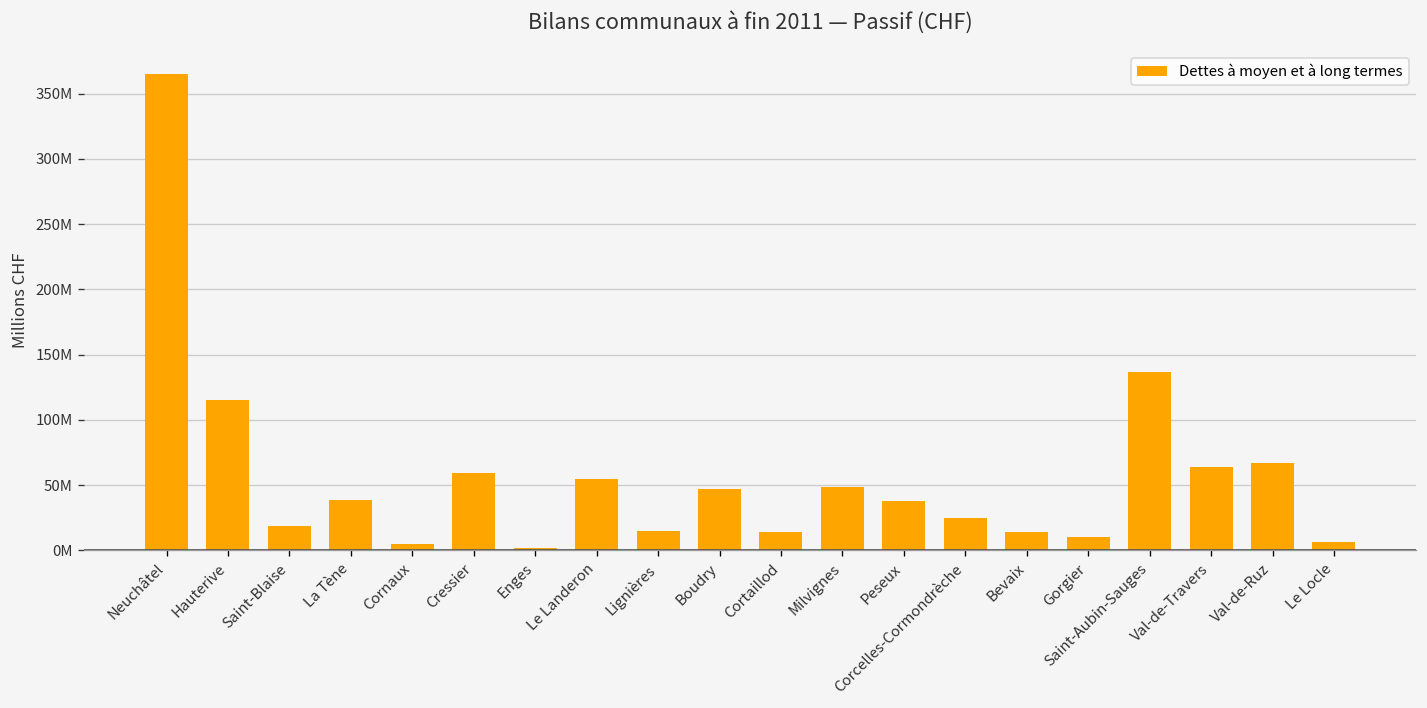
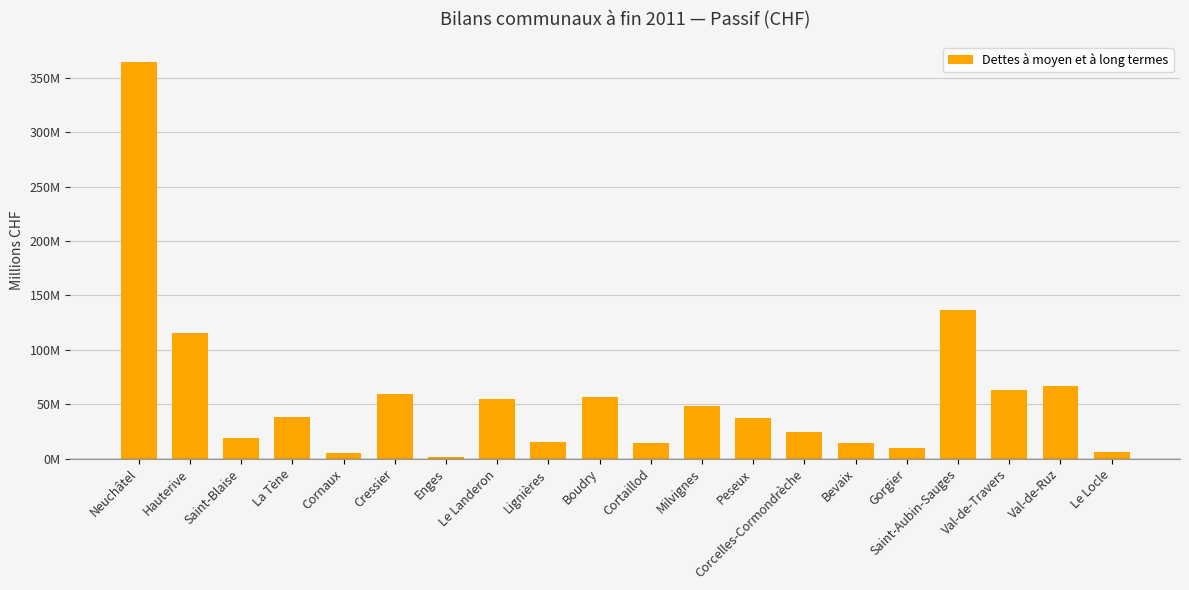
  {
    "Neuchâtel": 365000000,
    "Hauterive": 115000000,
    "Saint-Blaise": 19000000,
    "La Tène": 39000000,
    "Cornaux": 5000000,
    "Cressier": 59000000,
    "Le Landeron": 55000000,
    "Lignières": 15000000,
-   "Boudry": 47000000,
+   "Boudry": 56000000,
    "Cortaillod": 14000000,
    "Milvignes": 49000000,
    "Peseux": 38000000,
    "Corcelles-Cormondrèche": 25000000,
    "Bevaix": 14000000,
    "Gorgier": 10000000,
    "Saint-Aubin-Sauges": 137000000,
    "Val-de-Travers": 63000000,
    "Val-de-Ruz": 67000000,
    "Le Locle": 6000000
  }
